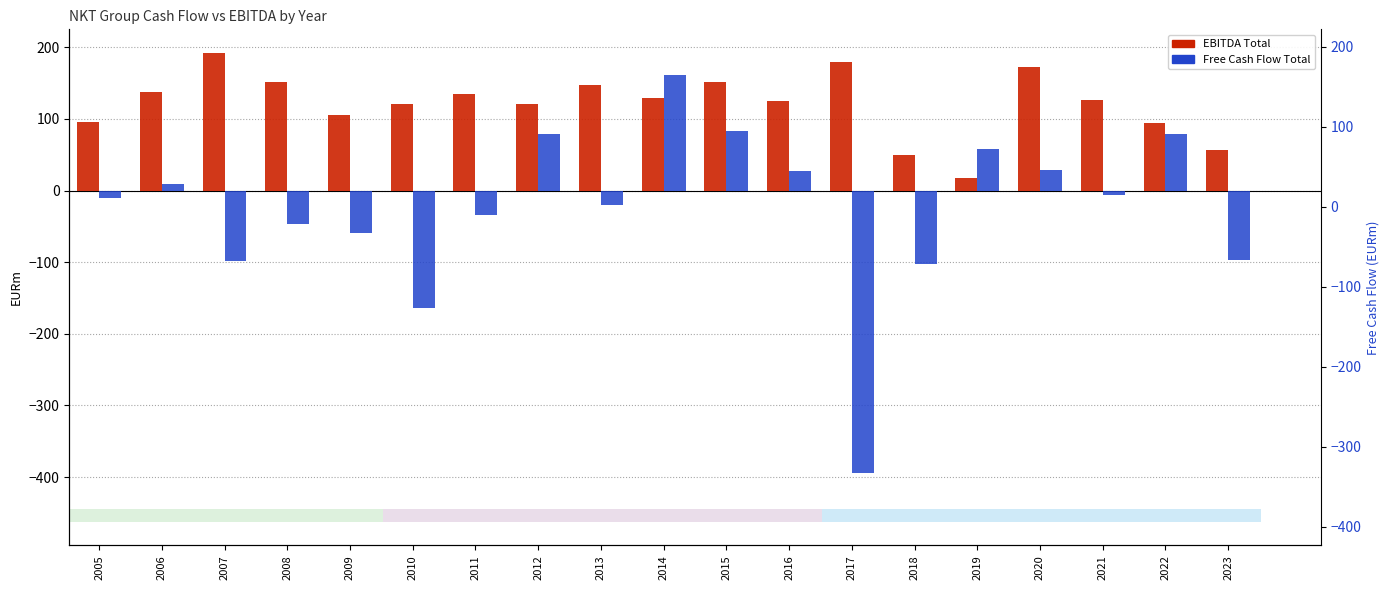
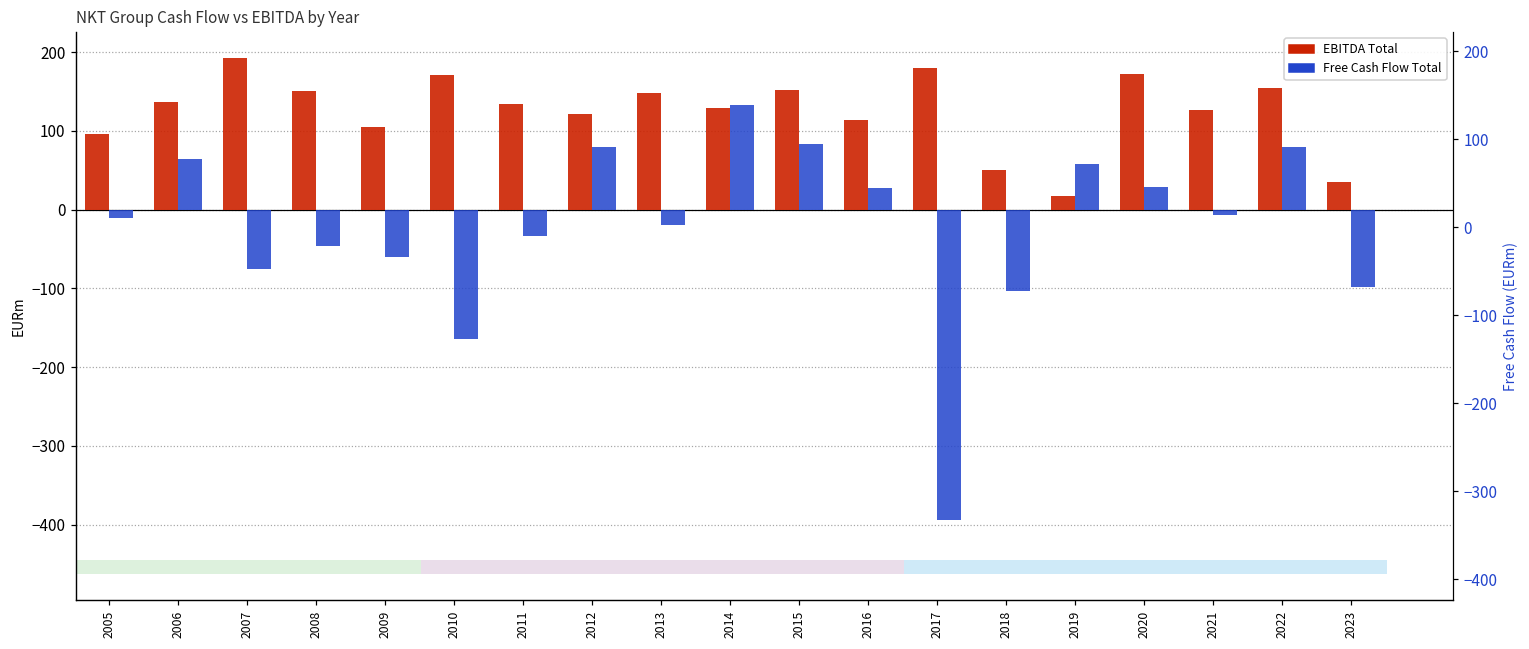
  {
    "EBITDA Total": {
      "2005": 100,
      "2006": 140,
      "2007": 190,
      "2008": 150,
      "2009": 110,
-     "2010": 120,
+     "2010": 170,
      "2011": 130,
      "2012": 120,
      "2013": 150,
      "2014": 130,
      "2015": 150,
-     "2016": 120,
+     "2016": 110,
      "2017": 180,
      "2018": 50,
      "2019": 20,
      "2020": 170,
      "2021": 130,
-     "2022": 90,
-     "2023": 60
+     "2022": 150,
+     "2023": 30
    },
    "Free Cash Flow Total": {
      "2005": -10,
-     "2006": 10,
-     "2007": -100,
+     "2006": 60,
+     "2007": -80,
      "2008": -50,
      "2009": -60,
      "2010": -160,
      "2011": -30,
      "2012": 80,
      "2013": -20,
-     "2014": 160,
+     "2014": 130,
      "2015": 80,
      "2016": 30,
      "2017": -390,
      "2018": -100,
      "2019": 60,
      "2020": 30,
      "2021": -10,
      "2022": 80,
      "2023": -100
    }
  }
